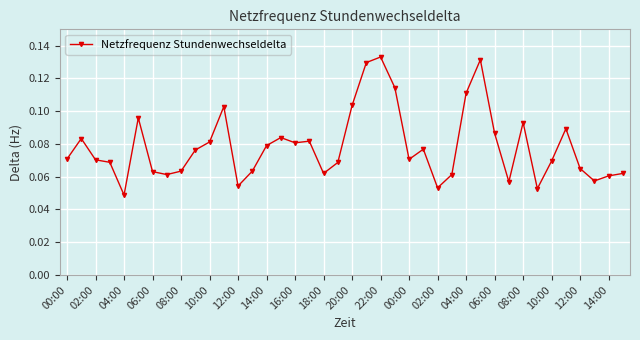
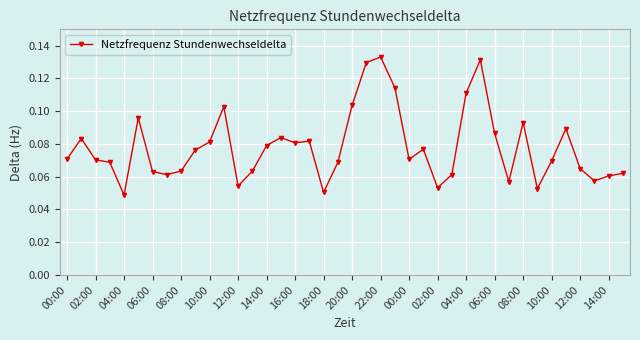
  {
    "16:00": 0.081,
-   "18:00": 0.062,
+   "18:00": 0.050,
    "20:00": 0.104,
    "22:00": 0.133
  }
